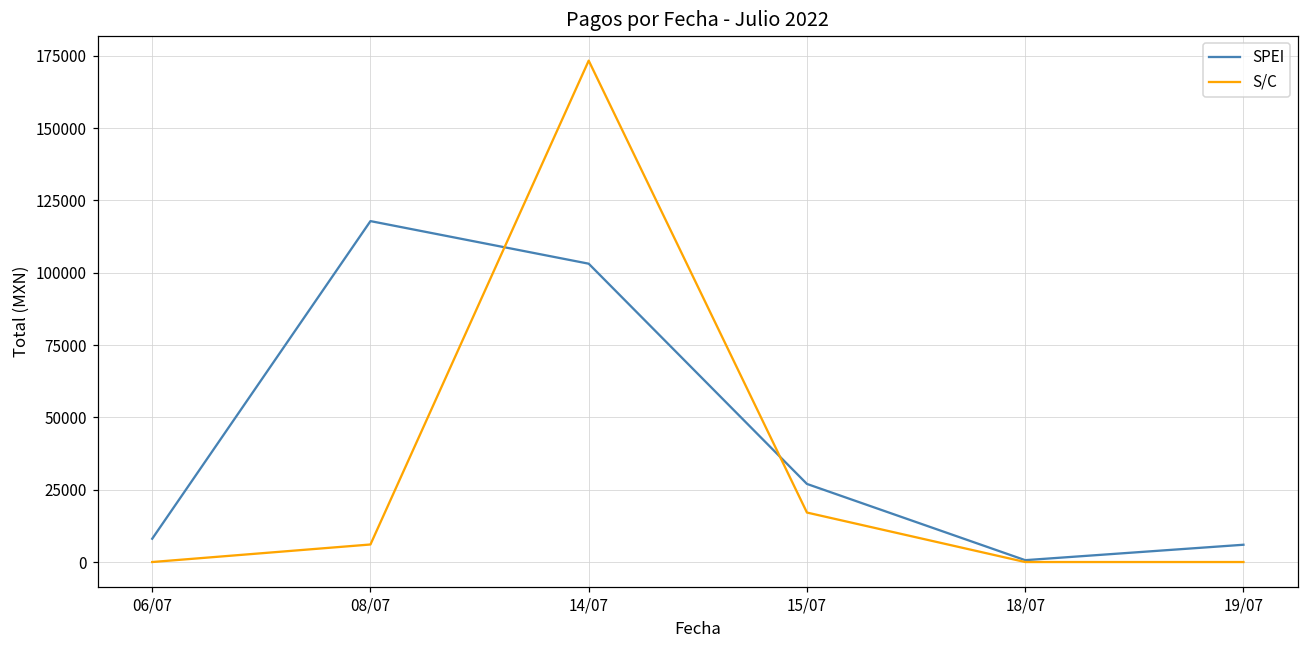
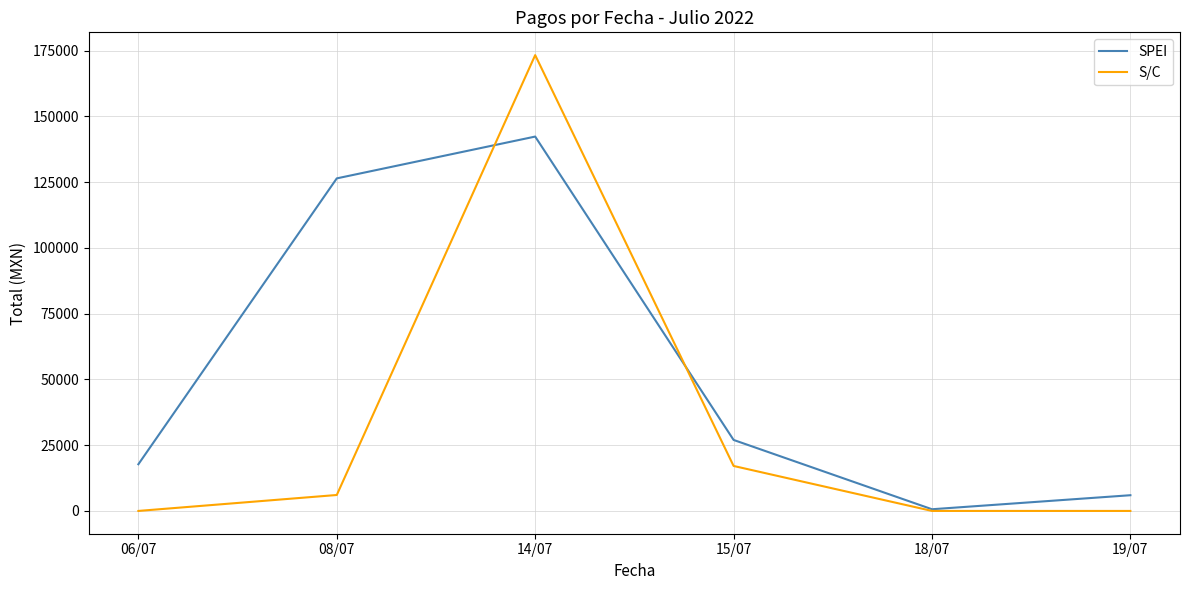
  {
    "SPEI": {
-     "06/07": 8000,
-     "08/07": 118000,
-     "14/07": 103000,
+     "06/07": 18000,
+     "08/07": 126000,
+     "14/07": 142000,
      "15/07": 27000,
      "19/07": 6000
    },
    "S/C": {
      "06/07": 0,
      "08/07": 6000,
      "14/07": 173000,
      "15/07": 17000,
      "19/07": 0
    }
  }
